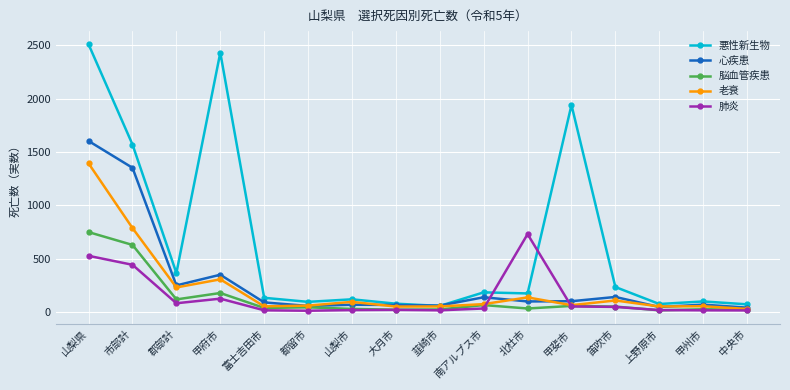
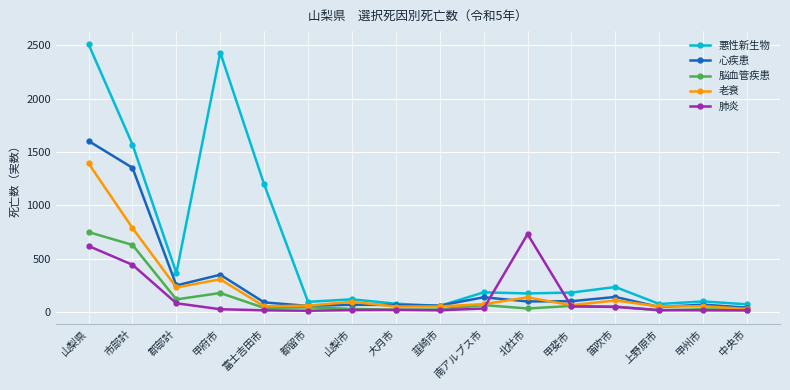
  {
    "悪性新生物": {
      "山梨県": 2510,
      "市部計": 1570,
      "郡部計": 370,
      "甲府市": 2430,
-     "富士吉田市": 140,
+     "富士吉田市": 1200,
      "都留市": 100,
      "山梨市": 120,
      "南アルプス市": 190,
      "北杜市": 180,
-     "甲斐市": 1940,
+     "甲斐市": 180,
      "笛吹市": 240,
      "甲州市": 100,
      "中央市": 70
    },
    "心疾患": {
      "山梨県": 1600,
      "市部計": 1350,
      "甲府市": 350,
      "富士吉田市": 90,
      "山梨市": 70,
      "南アルプス市": 140,
      "北杜市": 100,
      "甲斐市": 100,
      "笛吹市": 140
    },
    "脳血管疾患": {
      "山梨県": 750,
      "市部計": 630,
      "郡部計": 120,
      "甲府市": 180,
      "北杜市": 40
    },
    "老衰": {
      "山梨県": 1390,
      "市部計": 790,
      "甲府市": 310,
      "山梨市": 100,
      "北杜市": 140,
      "笛吹市": 110
    },
    "肺炎": {
-     "山梨県": 530,
+     "山梨県": 620,
      "市部計": 440,
      "郡部計": 80,
-     "甲府市": 130,
+     "甲府市": 30,
      "都留市": 10,
      "南アルプス市": 40,
      "北杜市": 730
    }
  }
